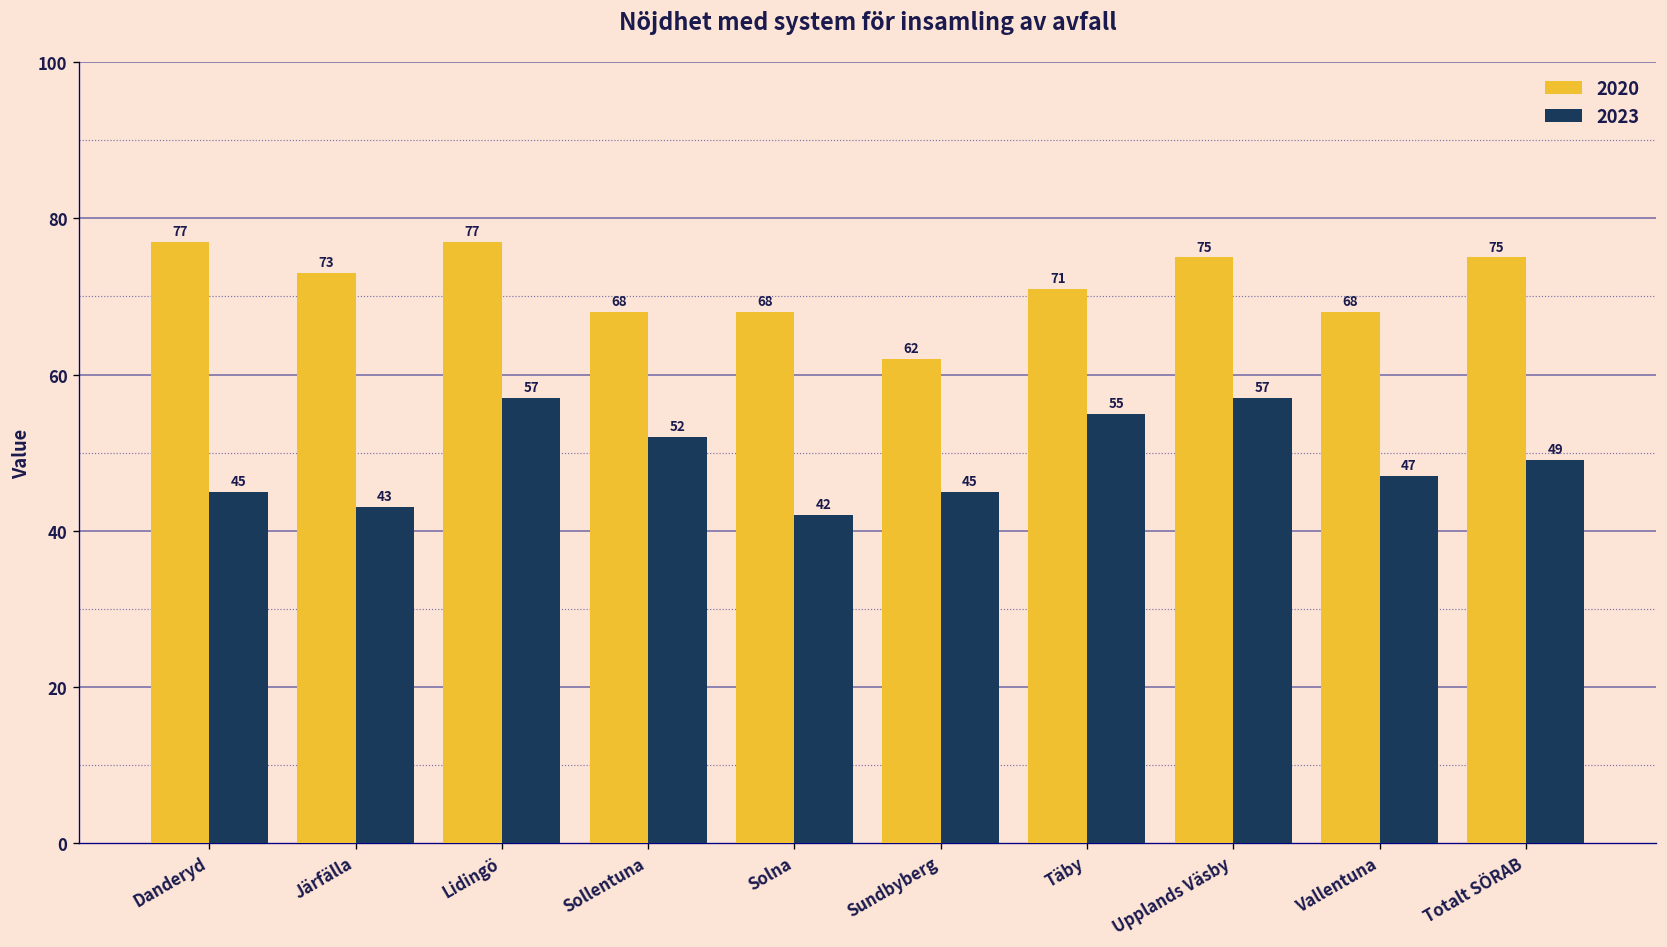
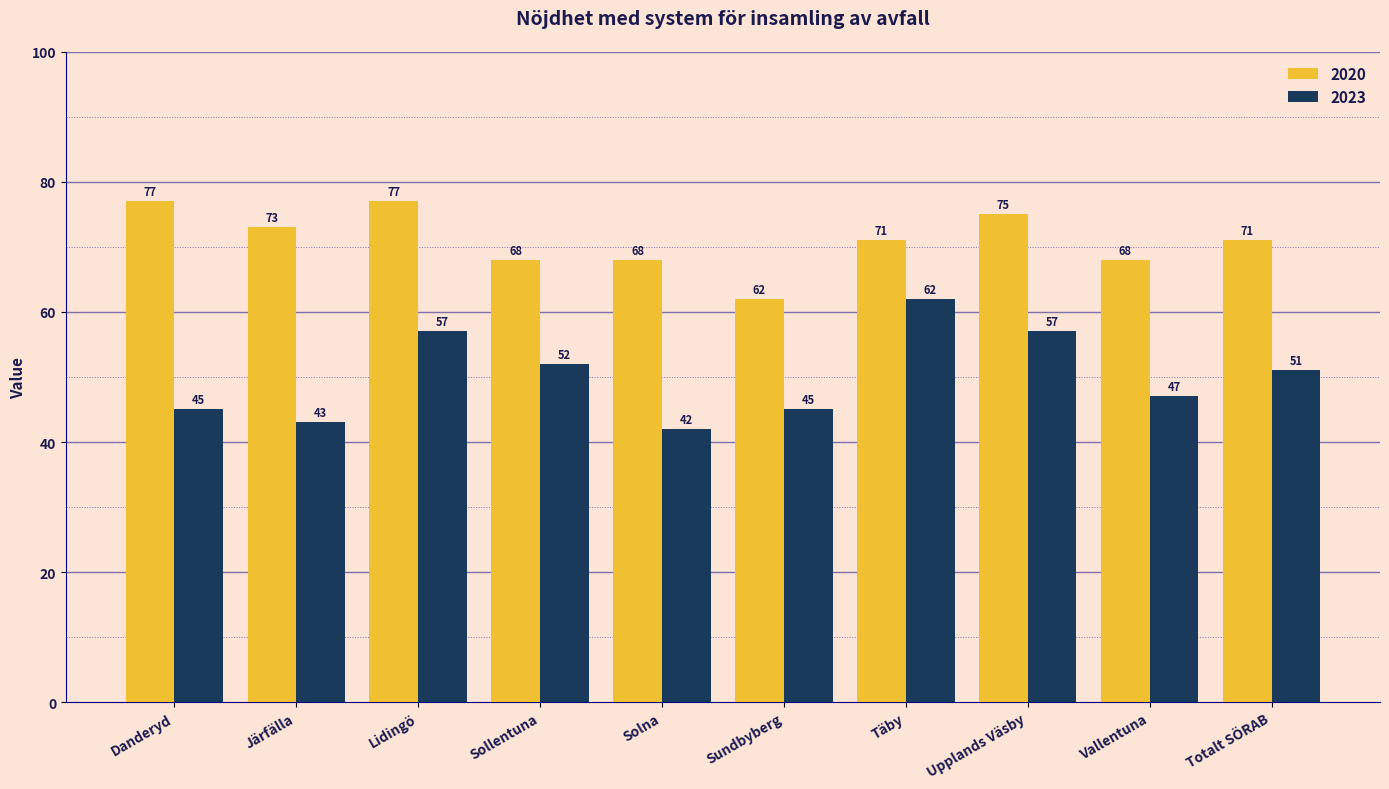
  {
    "2020": {
      "Danderyd": 77,
      "Järfälla": 73,
      "Lidingö": 77,
      "Sollentuna": 68,
      "Solna": 68,
      "Sundbyberg": 62,
      "Täby": 71,
      "Upplands Väsby": 75,
      "Vallentuna": 68,
-     "Totalt SÖRAB": 75
+     "Totalt SÖRAB": 71
    },
    "2023": {
      "Danderyd": 45,
      "Järfälla": 43,
      "Lidingö": 57,
      "Sollentuna": 52,
      "Solna": 42,
      "Sundbyberg": 45,
-     "Täby": 55,
+     "Täby": 62,
      "Upplands Väsby": 57,
      "Vallentuna": 47,
-     "Totalt SÖRAB": 49
+     "Totalt SÖRAB": 51
    }
  }
